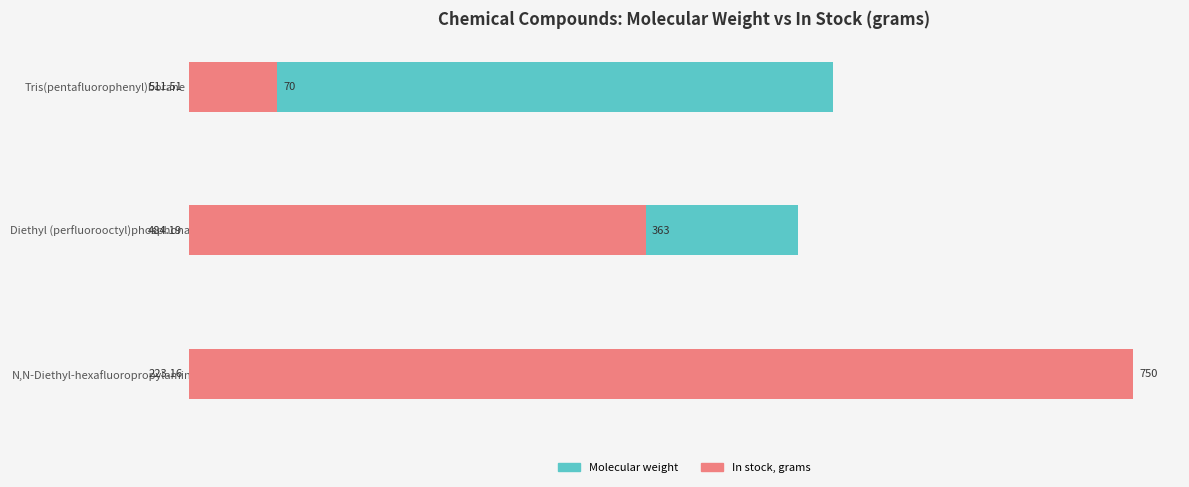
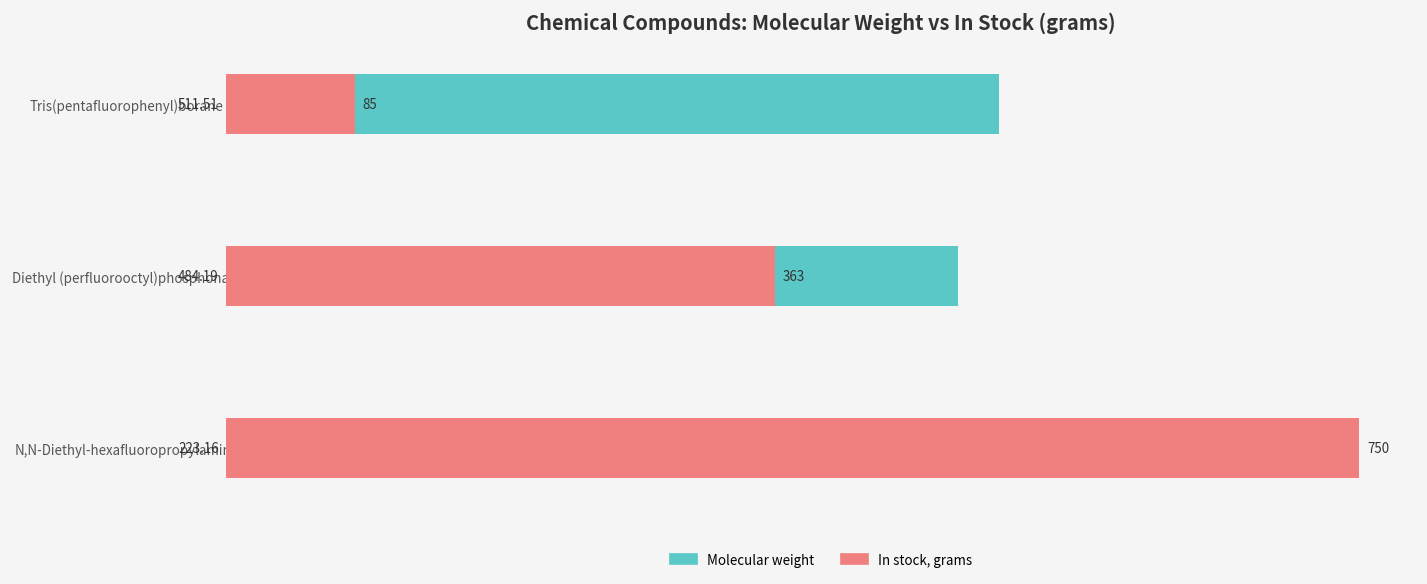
  {
    "In stock, grams": {
-     "Tris(pentafluorophenyl)borane": 70,
+     "Tris(pentafluorophenyl)borane": 85,
      "N,N-Diethyl-hexafluoropropylamine": 750
    }
  }
